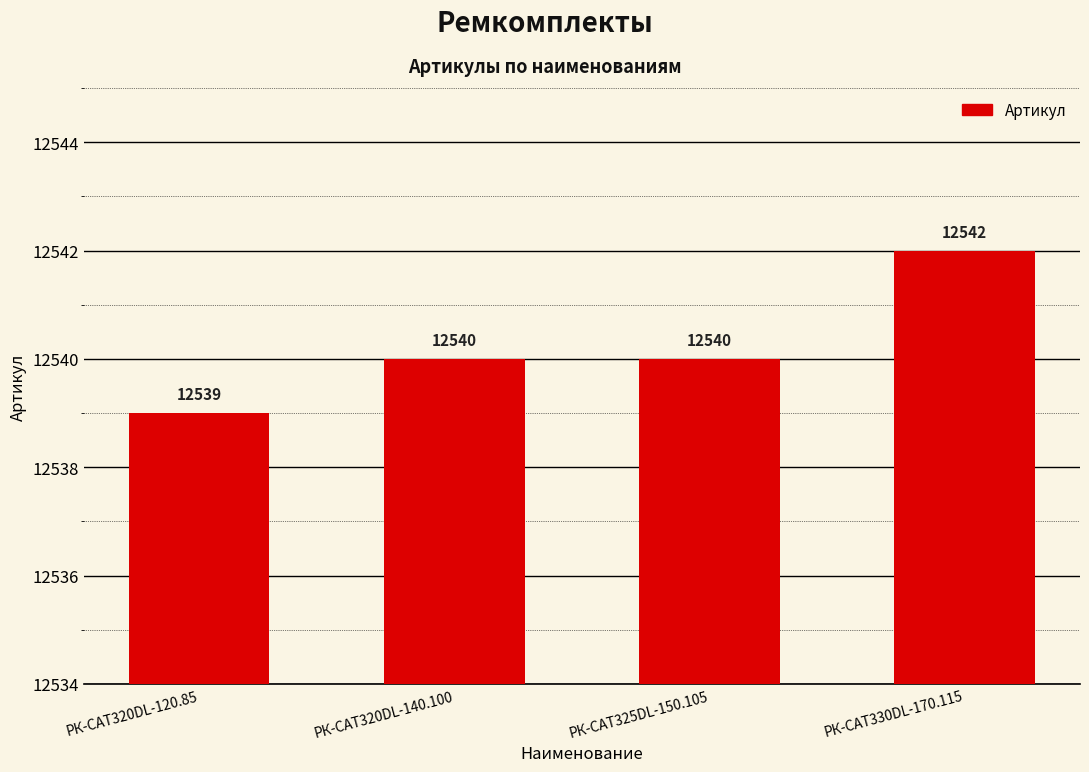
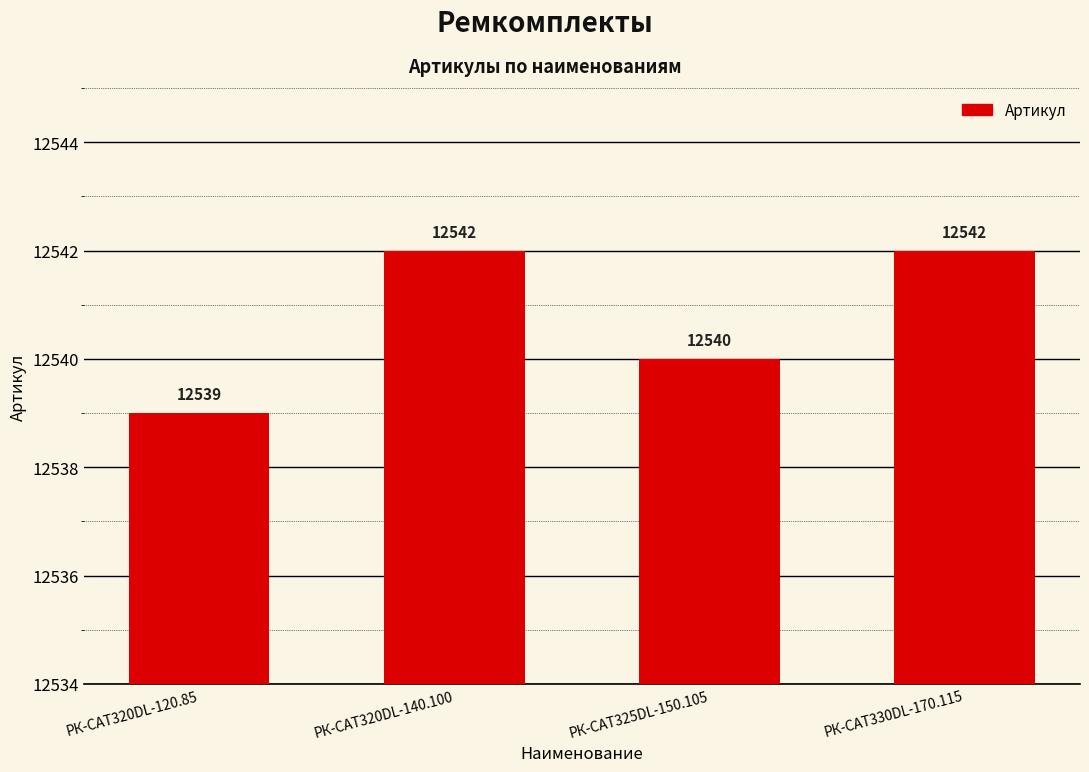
  {
    "РК-CAT320DL-120.85": 12539,
-   "РК-CAT320DL-140.100": 12540,
+   "РК-CAT320DL-140.100": 12542,
    "РК-CAT325DL-150.105": 12540,
    "РК-CAT330DL-170.115": 12542
  }
